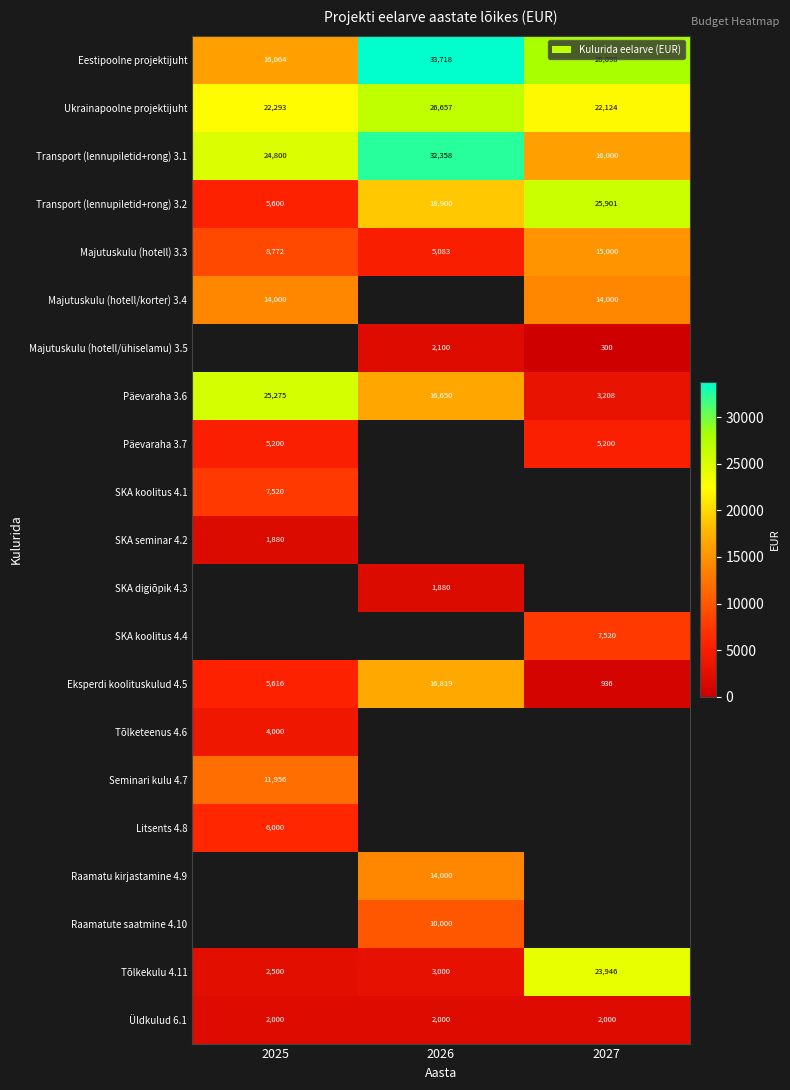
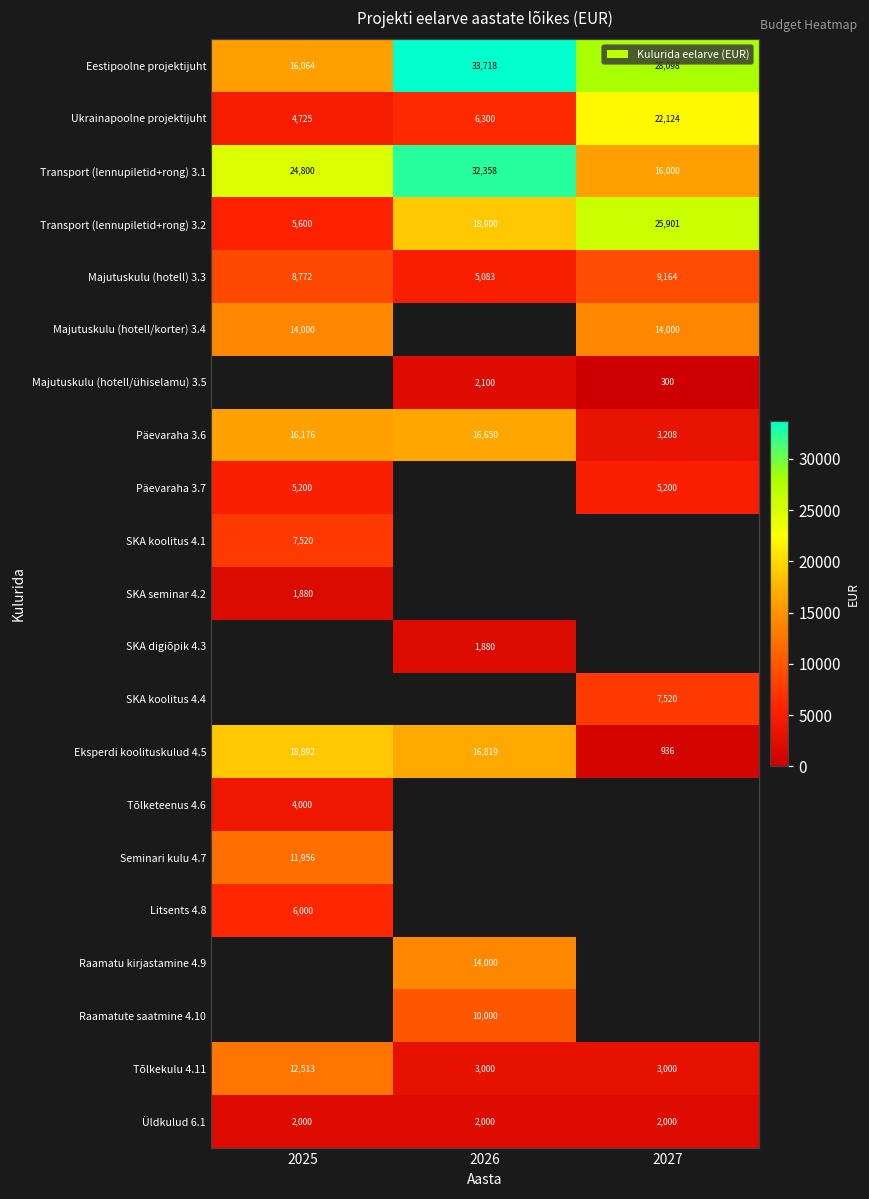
  {
    "Eestipoolne projektijuht": {
      "2025": "16,064",
      "2026": "33,718"
    },
    "Ukrainapoolne projektijuht": {
-     "2025": "22,293",
-     "2026": "26,657",
+     "2025": "4,725",
+     "2026": "6,300",
      "2027": "22,124"
    },
    "Transport (lennupiletid+rong) 3.1": {
      "2025": "24,800",
      "2026": "32,358",
      "2027": "16,000"
    },
    "Transport (lennupiletid+rong) 3.2": {
      "2025": "5,600",
      "2026": "18,900",
      "2027": "25,901"
    },
    "Majutuskulu (hotell) 3.3": {
      "2025": "8,772",
      "2026": "5,083",
-     "2027": "15,000"
+     "2027": "9,164"
    },
    "Majutuskulu (hotell/korter) 3.4": {
      "2025": "14,000",
      "2027": "14,000"
    },
    "Majutuskulu (hotell/ühiselamu) 3.5": {
      "2026": "2,100",
      "2027": "300"
    },
    "Päevaraha 3.6": {
-     "2025": "25,275",
+     "2025": "16,176",
      "2026": "16,650",
      "2027": "3,208"
    },
    "Päevaraha 3.7": {
      "2025": "5,200",
      "2027": "5,200"
    },
    "SKA koolitus 4.1": {
      "2025": "7,520"
    },
    "SKA seminar 4.2": {
      "2025": "1,880"
    },
    "SKA digiõpik 4.3": {
      "2026": "1,880"
    },
    "SKA koolitus 4.4": {
      "2027": "7,520"
    },
    "Eksperdi koolituskulud 4.5": {
-     "2025": "5,616",
+     "2025": "18,892",
      "2026": "16,819",
      "2027": "936"
    },
    "Tõlketeenus 4.6": {
      "2025": "4,000"
    },
    "Seminari kulu 4.7": {
      "2025": "11,956"
    },
    "Litsents 4.8": {
      "2025": "6,000"
    },
    "Raamatu kirjastamine 4.9": {
      "2026": "14,000"
    },
    "Raamatute saatmine 4.10": {
      "2026": "10,000"
    },
    "Tõlkekulu 4.11": {
-     "2025": "2,500",
+     "2025": "12,513",
      "2026": "3,000",
-     "2027": "23,946"
+     "2027": "3,000"
    },
    "Üldkulud 6.1": {
      "2025": "2,000",
      "2026": "2,000",
      "2027": "2,000"
    }
  }
